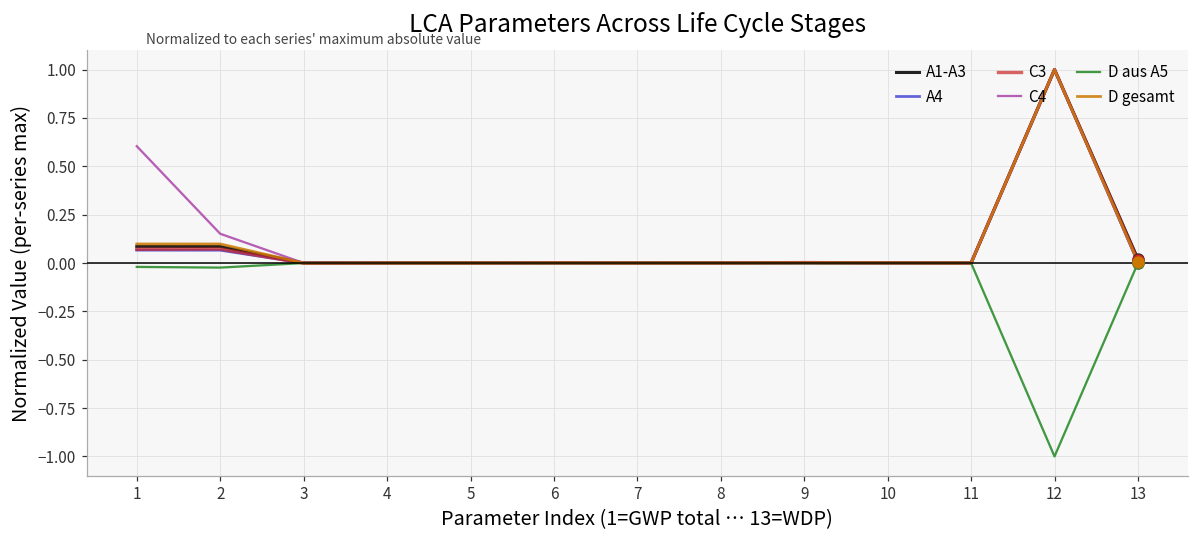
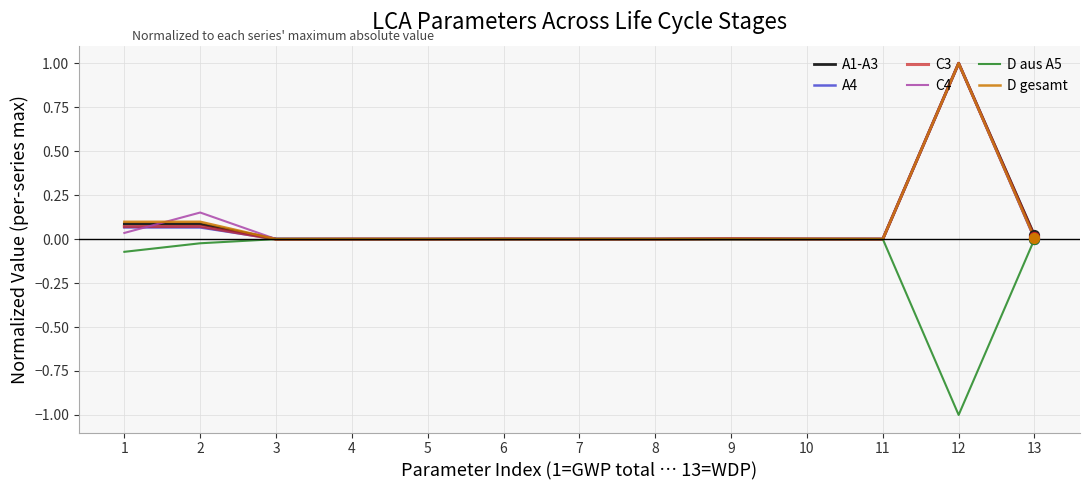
  {
    "C4": {
-     "1": 0.60,
+     "1": 0.04,
      "2": 0.15
    },
    "D aus A5": {
-     "1": -0.02,
+     "1": -0.07,
      "2": -0.02,
      "12": -1.00
    }
  }
